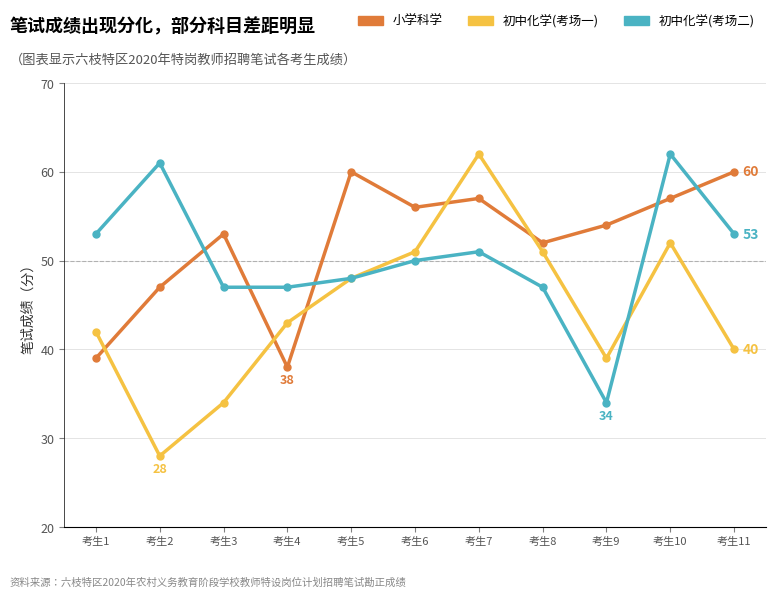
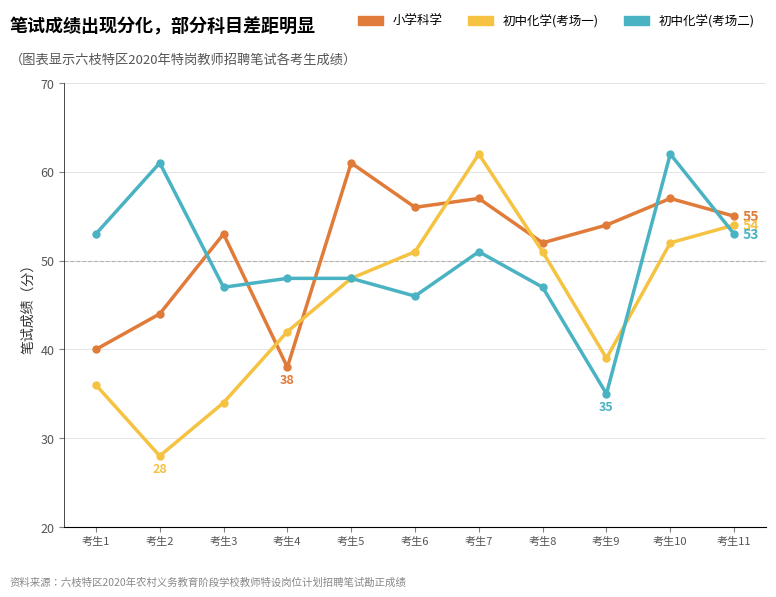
  {
    "小学科学": {
-     "考生1": 39,
-     "考生2": 47,
+     "考生1": 40,
+     "考生2": 44,
      "考生4": 38,
-     "考生5": 60,
-     "考生11": 60
+     "考生5": 61,
+     "考生11": 55
    },
    "初中化学(考场一)": {
-     "考生1": 42,
+     "考生1": 36,
      "考生2": 28,
-     "考生4": 43,
-     "考生11": 40
+     "考生4": 42,
+     "考生11": 54
    },
    "初中化学(考场二)": {
-     "考生4": 47,
-     "考生6": 50,
-     "考生9": 34,
+     "考生4": 48,
+     "考生6": 46,
+     "考生9": 35,
      "考生11": 53
    }
  }
